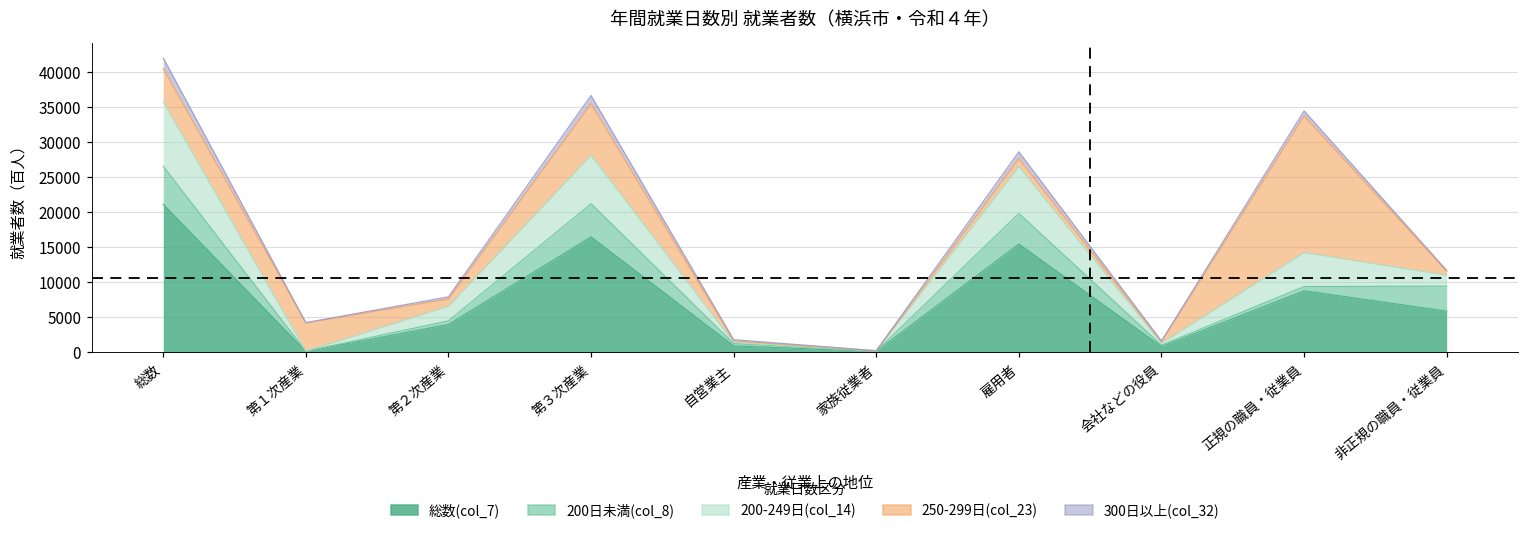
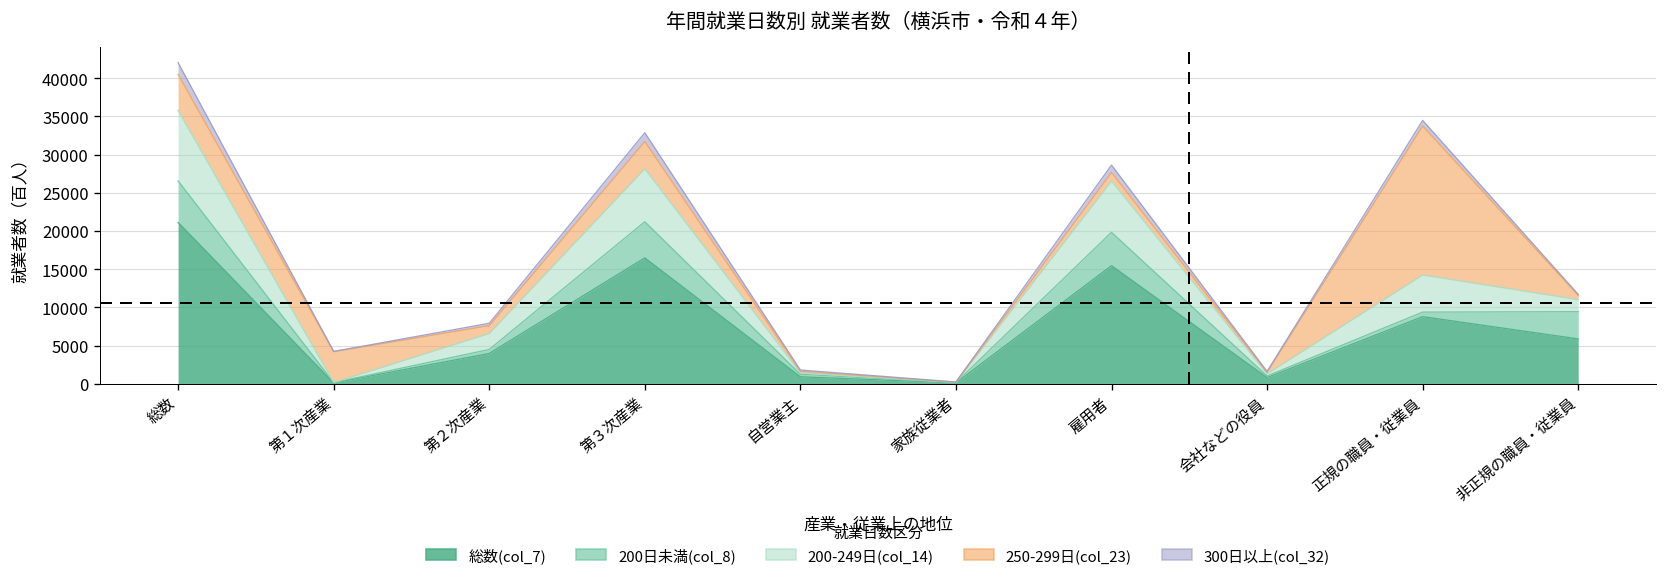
  {
    "250-299日(col_23)": {
      "総数": 5000,
-     "第３次産業": 7000,
+     "第３次産業": 4000,
      "雇用者": 1000,
      "正規の職員・従業員": 20000
    }
  }
